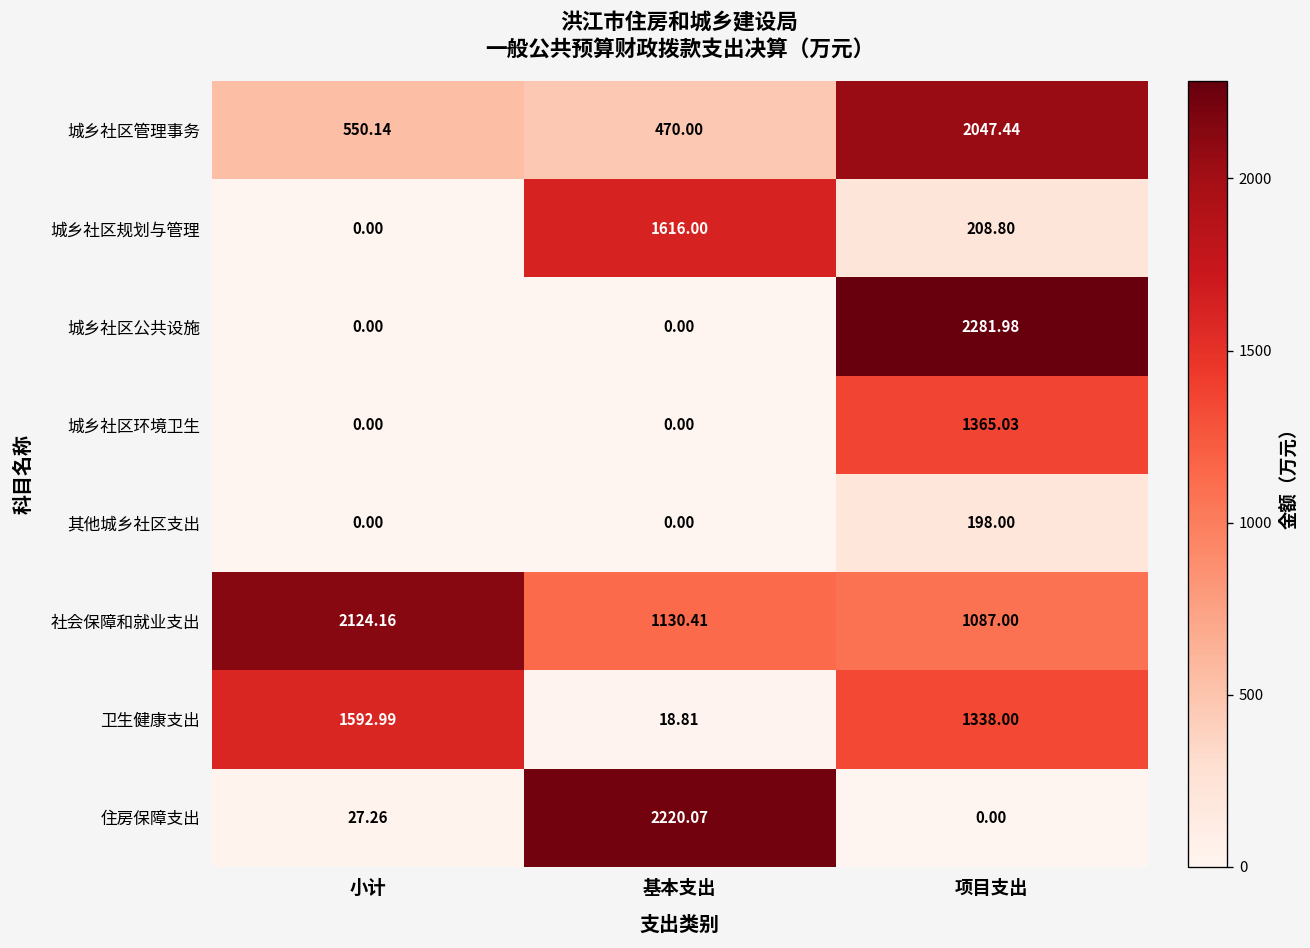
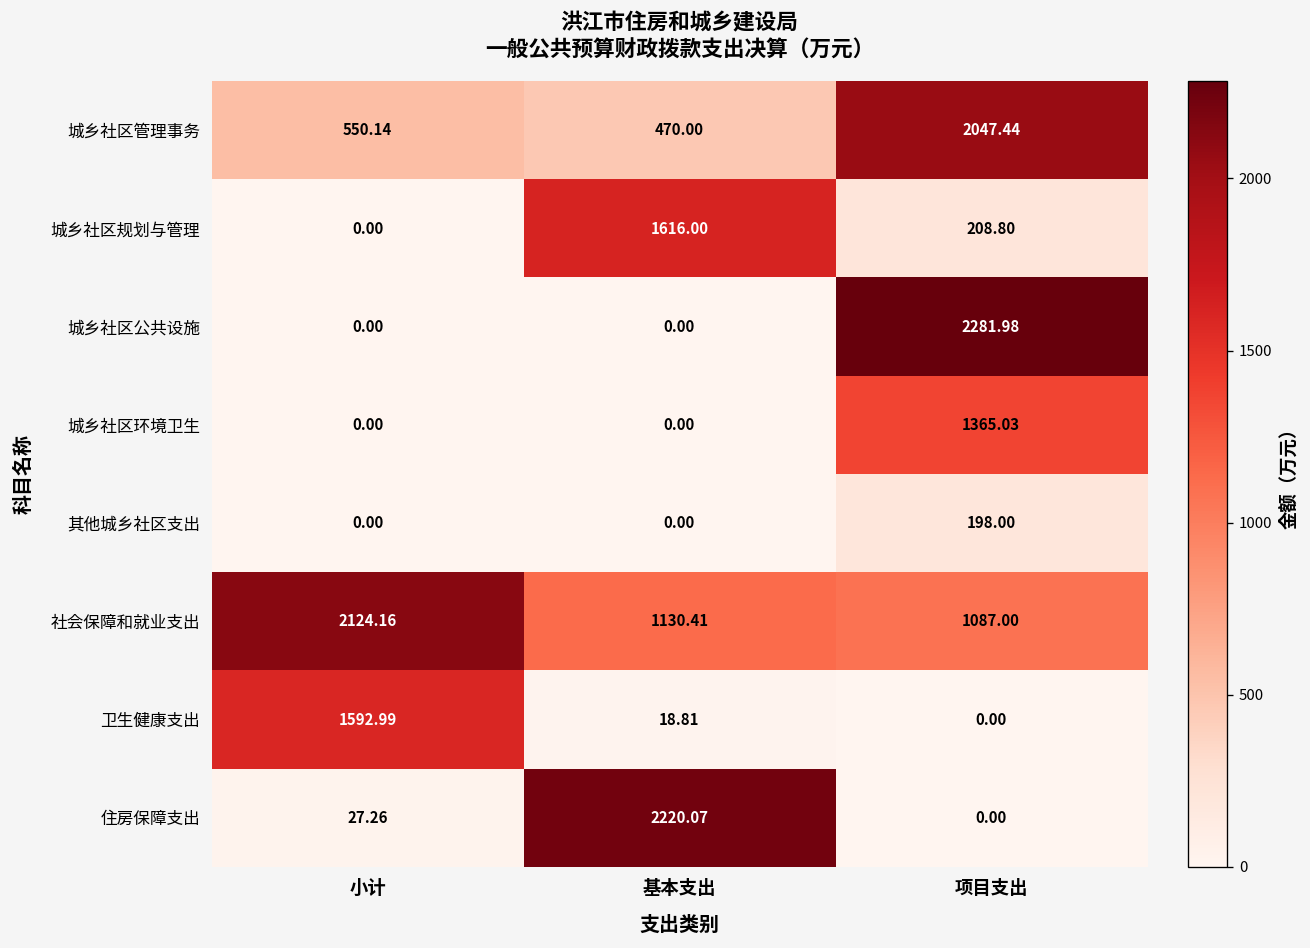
  {
    "城乡社区管理事务": {
      "小计": 550.14,
      "基本支出": 470.00,
      "项目支出": 2047.44
    },
    "城乡社区规划与管理": {
      "小计": 0.00,
      "基本支出": 1616.00,
      "项目支出": 208.80
    },
    "城乡社区公共设施": {
      "小计": 0.00,
      "基本支出": 0.00,
      "项目支出": 2281.98
    },
    "城乡社区环境卫生": {
      "小计": 0.00,
      "基本支出": 0.00,
      "项目支出": 1365.03
    },
    "其他城乡社区支出": {
      "小计": 0.00,
      "基本支出": 0.00,
      "项目支出": 198.00
    },
    "社会保障和就业支出": {
      "小计": 2124.16,
      "基本支出": 1130.41,
      "项目支出": 1087.00
    },
    "卫生健康支出": {
      "小计": 1592.99,
      "基本支出": 18.81,
-     "项目支出": 1338.00
+     "项目支出": 0.00
    },
    "住房保障支出": {
      "小计": 27.26,
      "基本支出": 2220.07,
      "项目支出": 0.00
    }
  }
